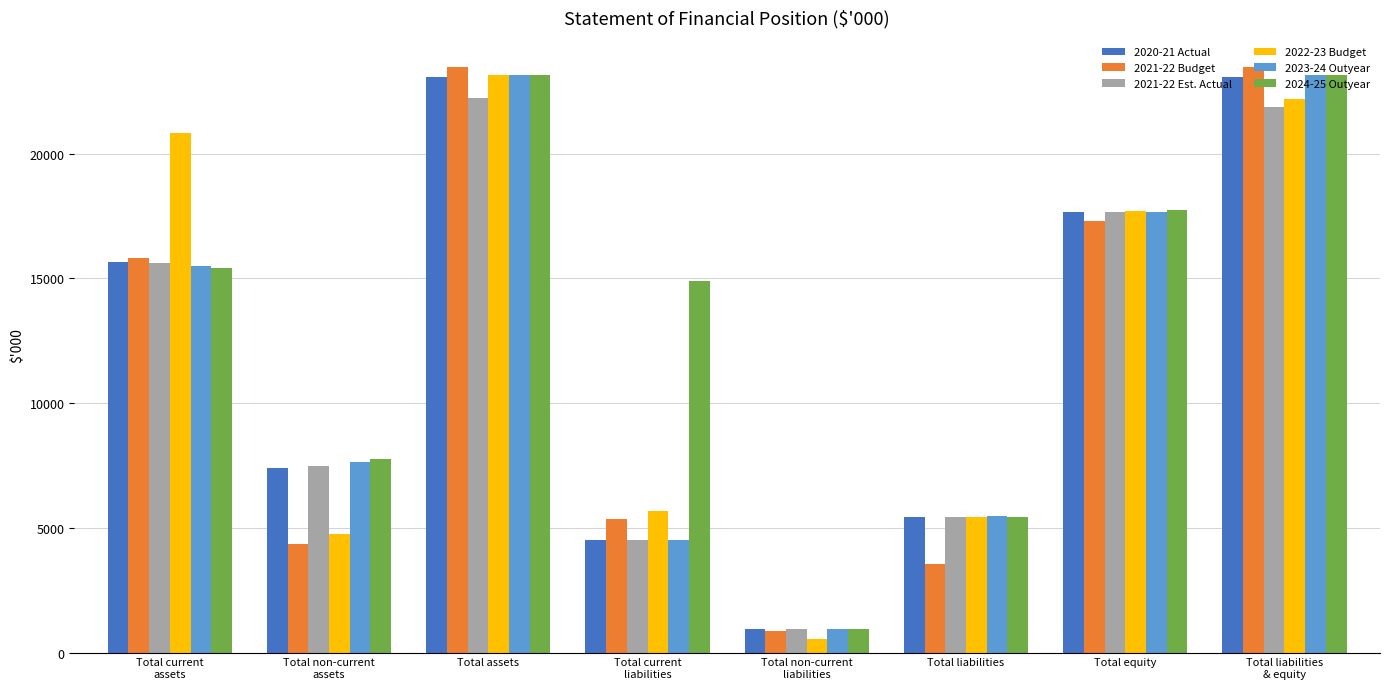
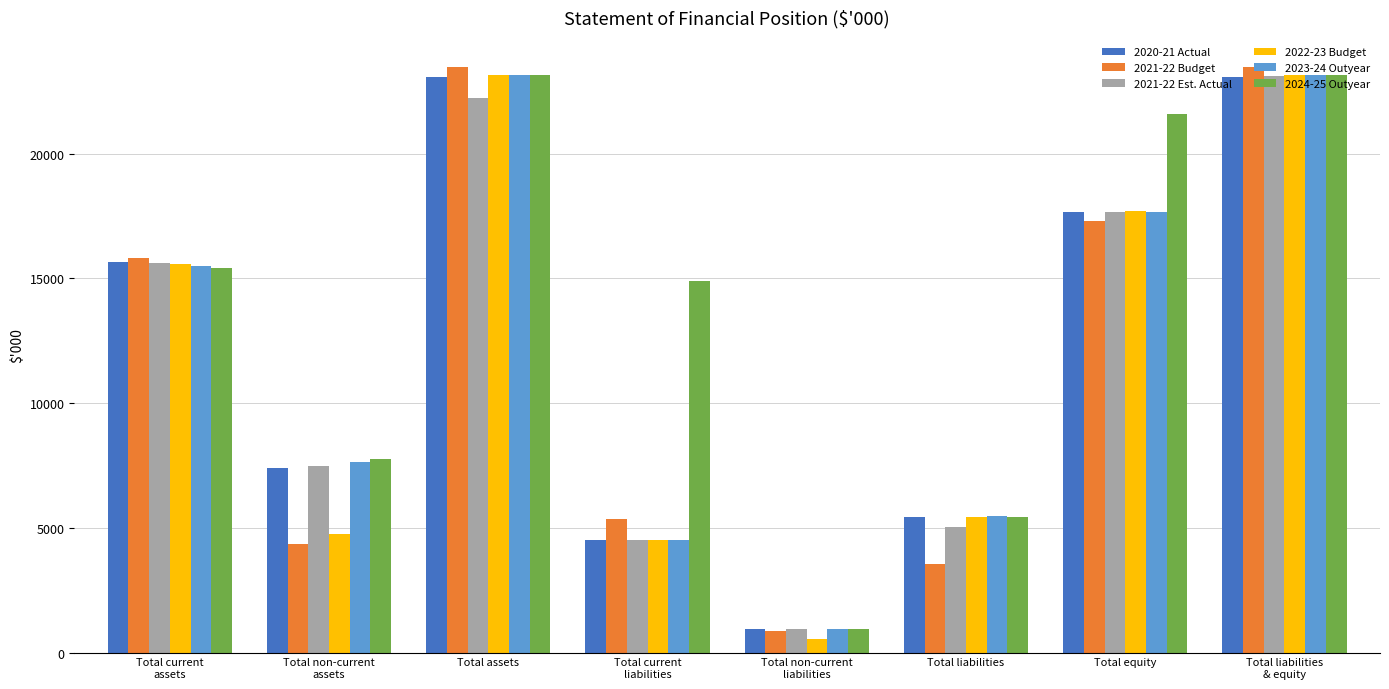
  {
    "2021-22 Budget": {
      "Total current assets": 15800,
      "Total non-current assets": 4400,
      "Total assets": 23500,
      "Total current liabilities": 5300,
      "Total non-current liabilities": 900,
      "Total liabilities": 3600,
      "Total equity": 17300,
      "Total liabilities & equity": 23500
    },
    "2021-22 Est. Actual": {
      "Total current assets": 15600,
      "Total non-current assets": 7500,
      "Total assets": 22200,
      "Total current liabilities": 4500,
      "Total non-current liabilities": 900,
-     "Total liabilities": 5400,
+     "Total liabilities": 5000,
      "Total equity": 17700,
-     "Total liabilities & equity": 21900
+     "Total liabilities & equity": 23100
    },
    "2022-23 Budget": {
-     "Total current assets": 20800,
+     "Total current assets": 15600,
      "Total non-current assets": 4800,
      "Total assets": 23200,
-     "Total current liabilities": 5700,
+     "Total current liabilities": 4500,
      "Total non-current liabilities": 500,
      "Total liabilities": 5400,
      "Total equity": 17700,
-     "Total liabilities & equity": 22200
+     "Total liabilities & equity": 23200
    },
    "2024-25 Outyear": {
      "Total current assets": 15400,
      "Total non-current assets": 7800,
      "Total assets": 23200,
      "Total current liabilities": 14900,
      "Total non-current liabilities": 900,
      "Total liabilities": 5400,
-     "Total equity": 17700,
+     "Total equity": 21600,
      "Total liabilities & equity": 23200
    }
  }
